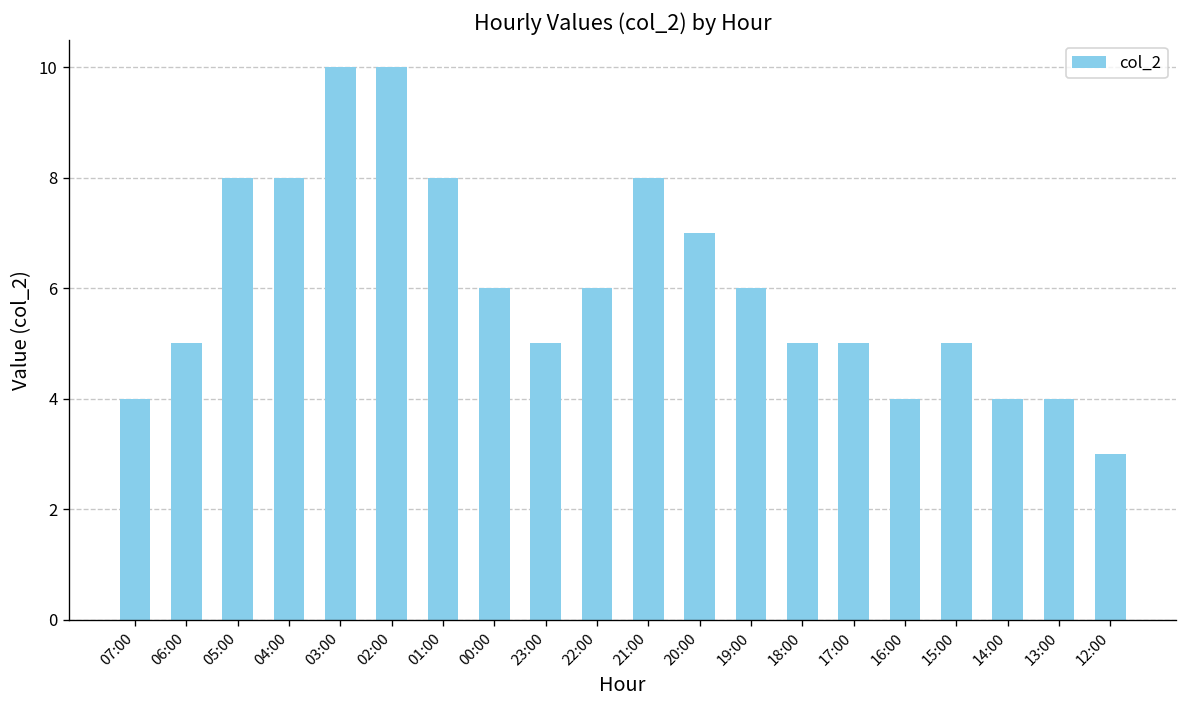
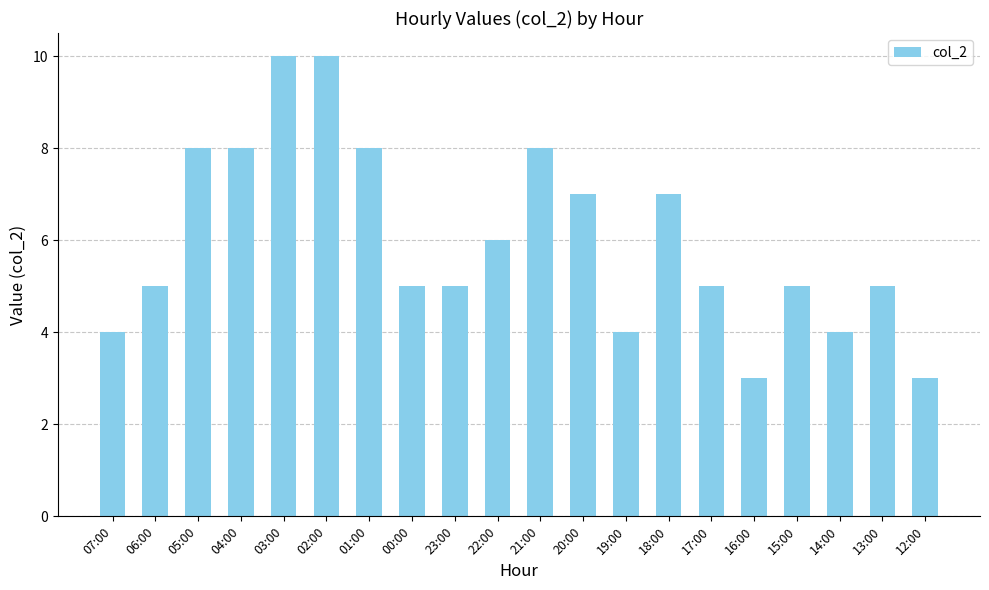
  {
    "07:00": 4,
    "06:00": 5,
    "05:00": 8,
    "04:00": 8,
    "03:00": 10,
    "02:00": 10,
    "01:00": 8,
-   "00:00": 6,
+   "00:00": 5,
    "23:00": 5,
    "22:00": 6,
    "21:00": 8,
    "20:00": 7,
-   "19:00": 6,
-   "18:00": 5,
+   "19:00": 4,
+   "18:00": 7,
    "17:00": 5,
-   "16:00": 4,
+   "16:00": 3,
    "15:00": 5,
    "14:00": 4,
-   "13:00": 4,
+   "13:00": 5,
    "12:00": 3
  }
